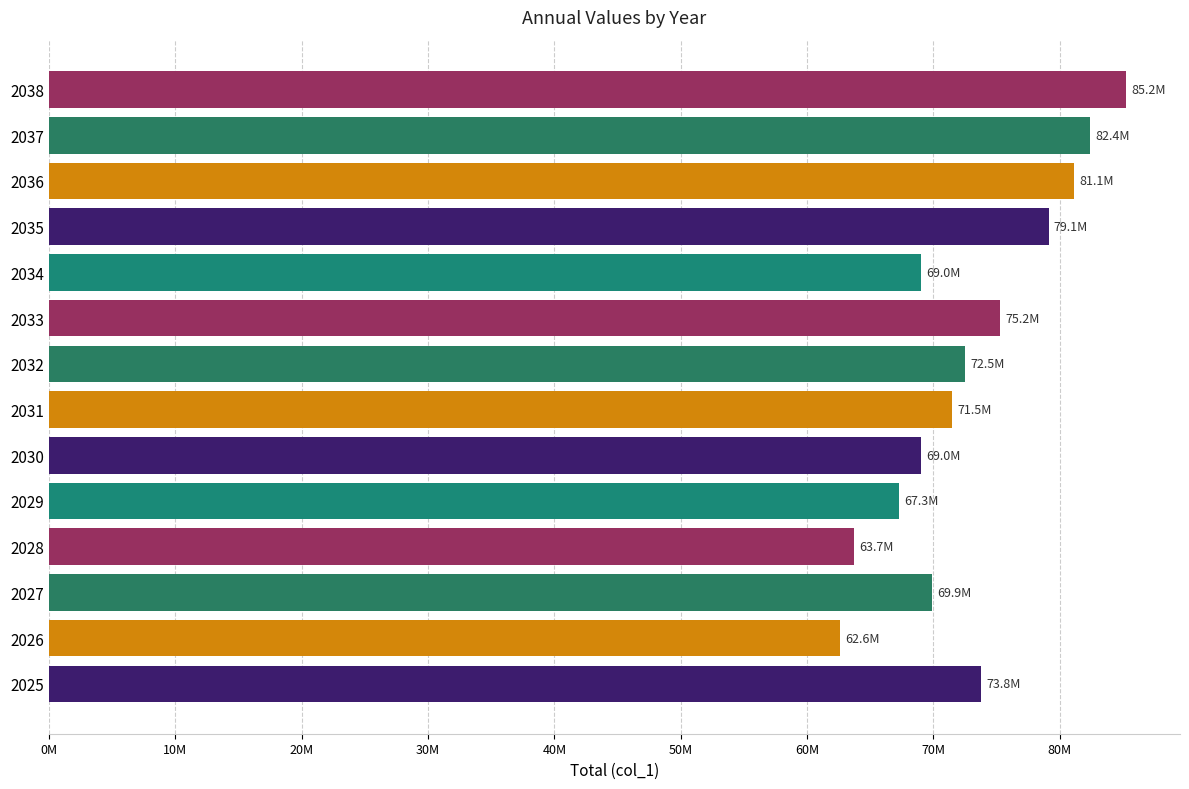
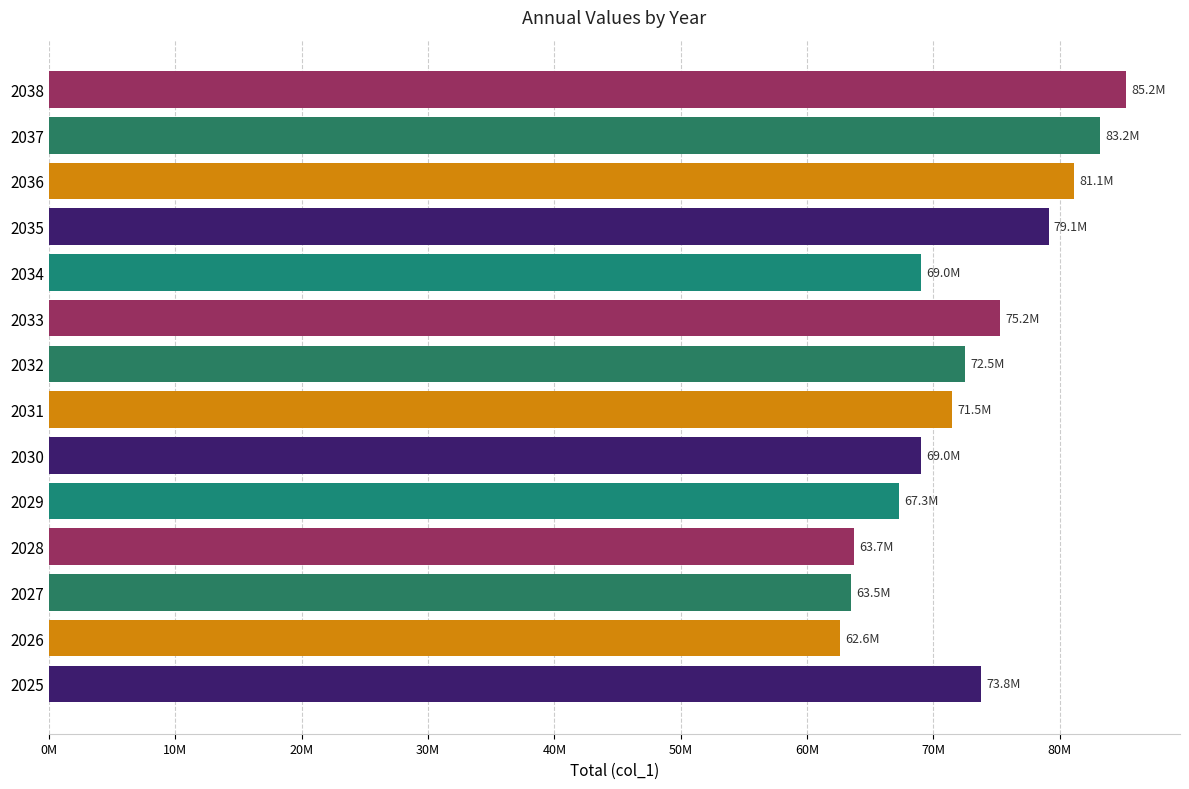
  {
    "2038": "85.2M",
-   "2037": "82.4M",
+   "2037": "83.2M",
    "2036": "81.1M",
    "2035": "79.1M",
    "2034": "69.0M",
    "2033": "75.2M",
    "2032": "72.5M",
    "2031": "71.5M",
    "2030": "69.0M",
    "2029": "67.3M",
    "2028": "63.7M",
-   "2027": "69.9M",
+   "2027": "63.5M",
    "2026": "62.6M",
    "2025": "73.8M"
  }
